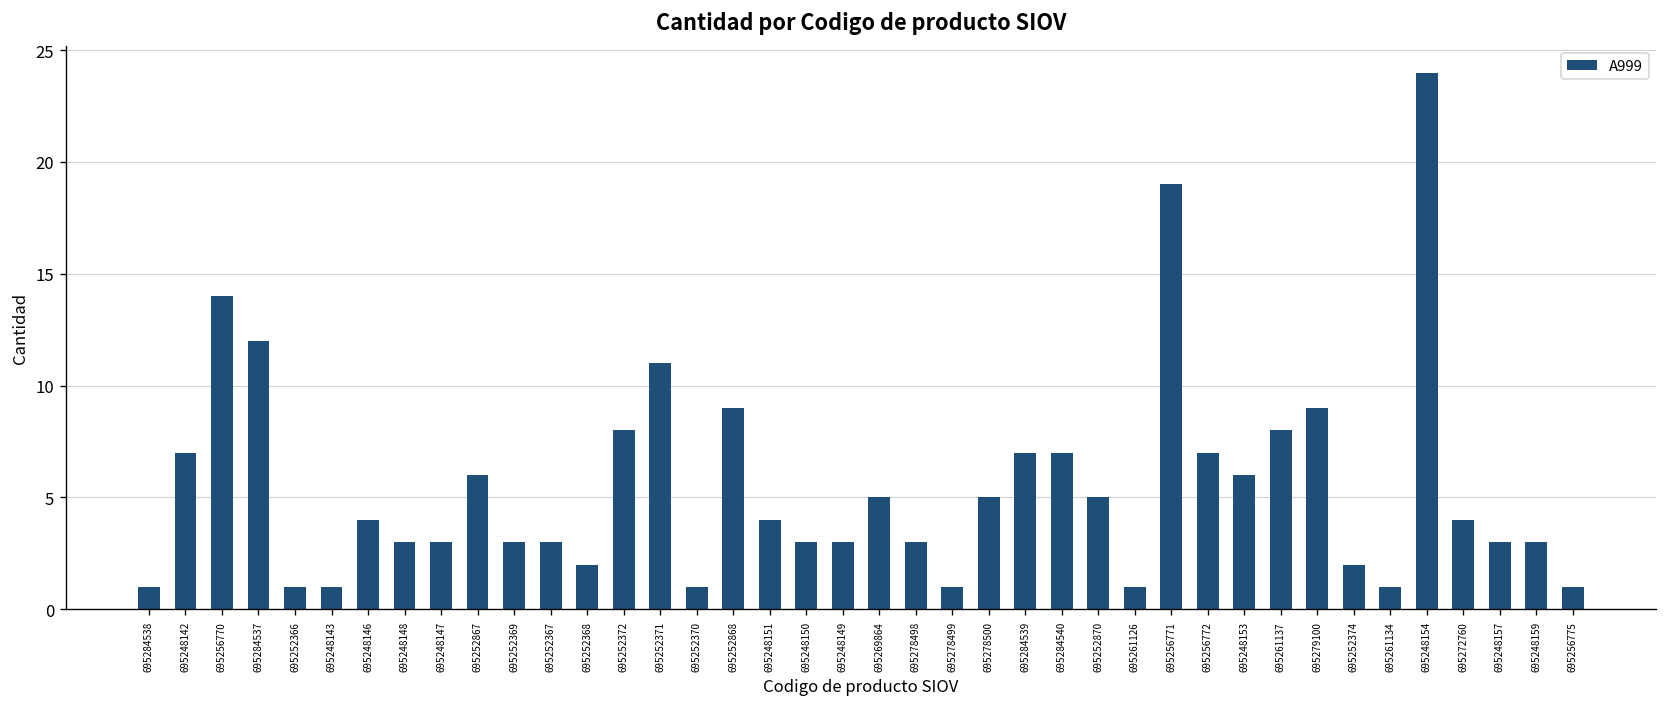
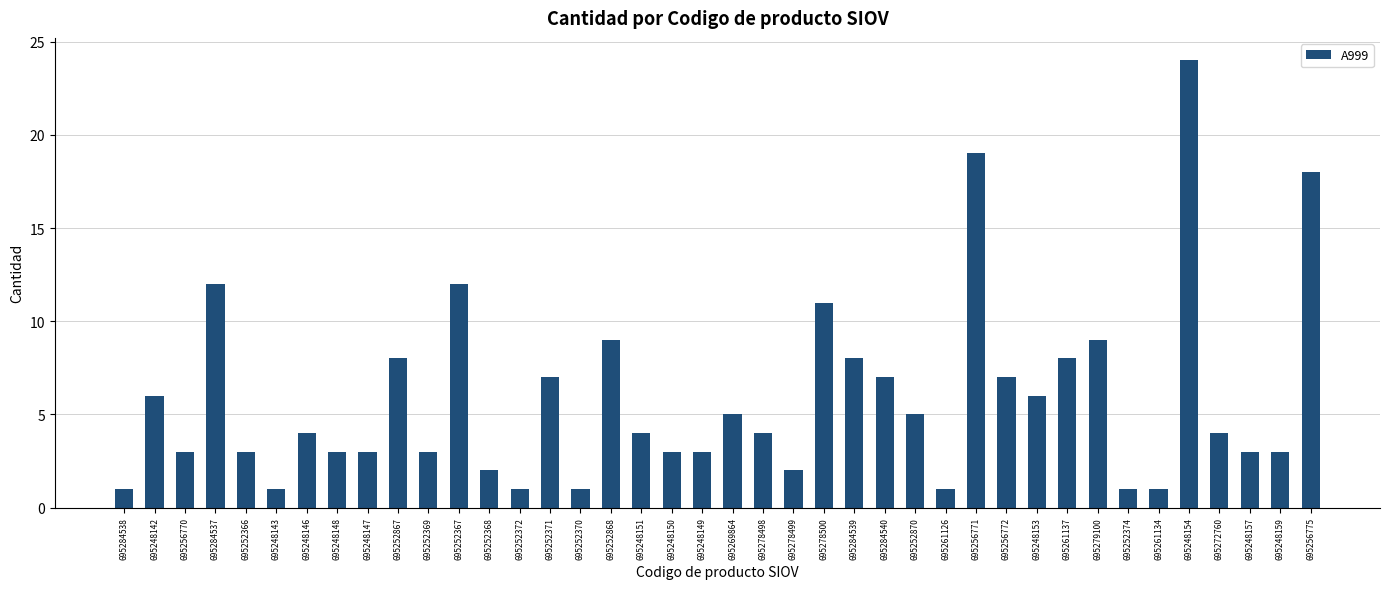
  {
    "695284538": 1,
-   "695248142": 7,
-   "695256770": 14,
+   "695248142": 6,
+   "695256770": 3,
    "695284537": 12,
-   "695252366": 1,
+   "695252366": 3,
    "695248143": 1,
    "695248146": 4,
    "695248148": 3,
    "695248147": 3,
-   "695252867": 6,
+   "695252867": 8,
    "695252369": 3,
-   "695252367": 3,
+   "695252367": 12,
    "695252368": 2,
-   "695252372": 8,
-   "695252371": 11,
+   "695252372": 1,
+   "695252371": 7,
    "695252370": 1,
    "695252868": 9,
    "695248151": 4,
    "695248150": 3,
    "695248149": 3,
    "695269864": 5,
-   "695278498": 3,
-   "695278499": 1,
-   "695278500": 5,
-   "695284539": 7,
+   "695278498": 4,
+   "695278499": 2,
+   "695278500": 11,
+   "695284539": 8,
    "695284540": 7,
    "695252870": 5,
    "695261126": 1,
    "695256771": 19,
    "695256772": 7,
    "695248153": 6,
    "695261137": 8,
    "695279100": 9,
-   "695252374": 2,
+   "695252374": 1,
    "695261134": 1,
    "695248154": 24,
    "695272760": 4,
    "695248157": 3,
    "695248159": 3,
-   "695256775": 1
+   "695256775": 18
  }
